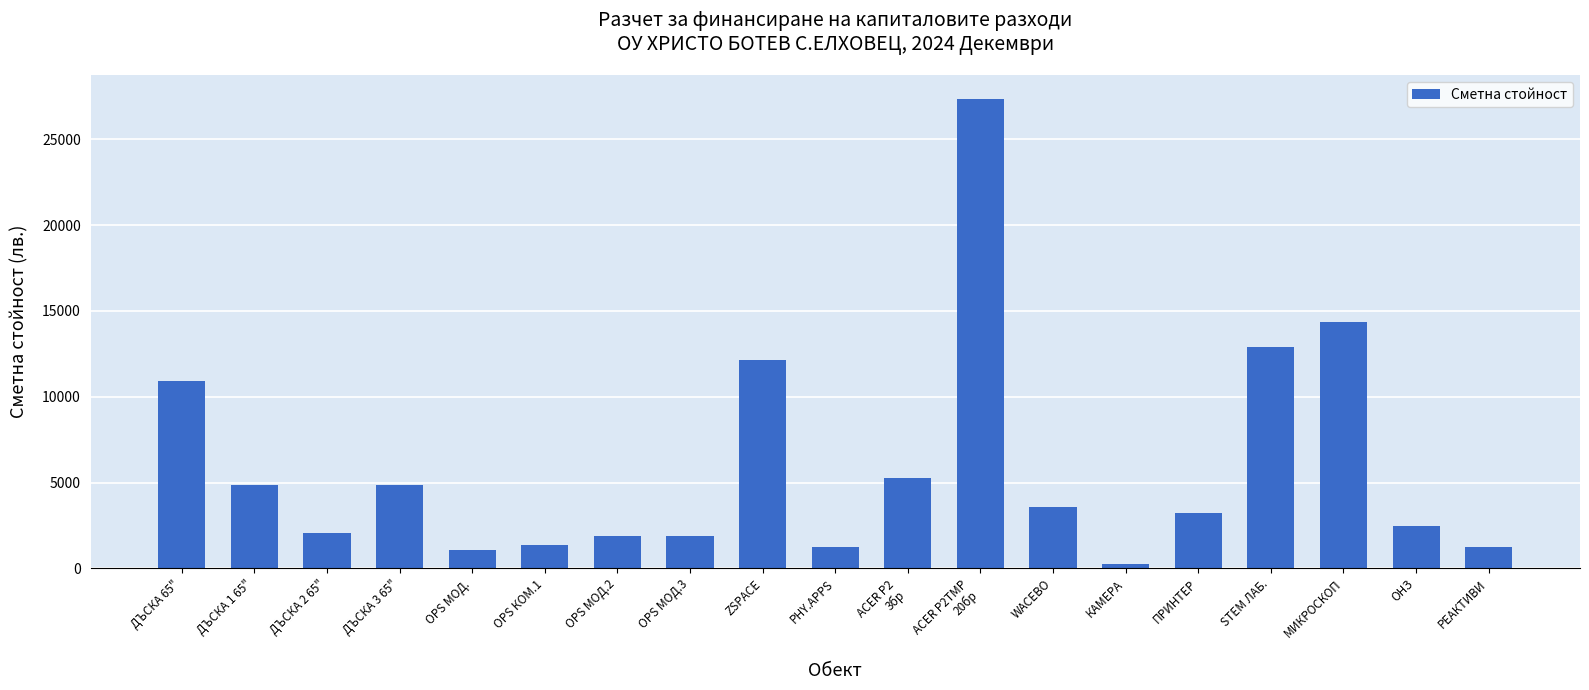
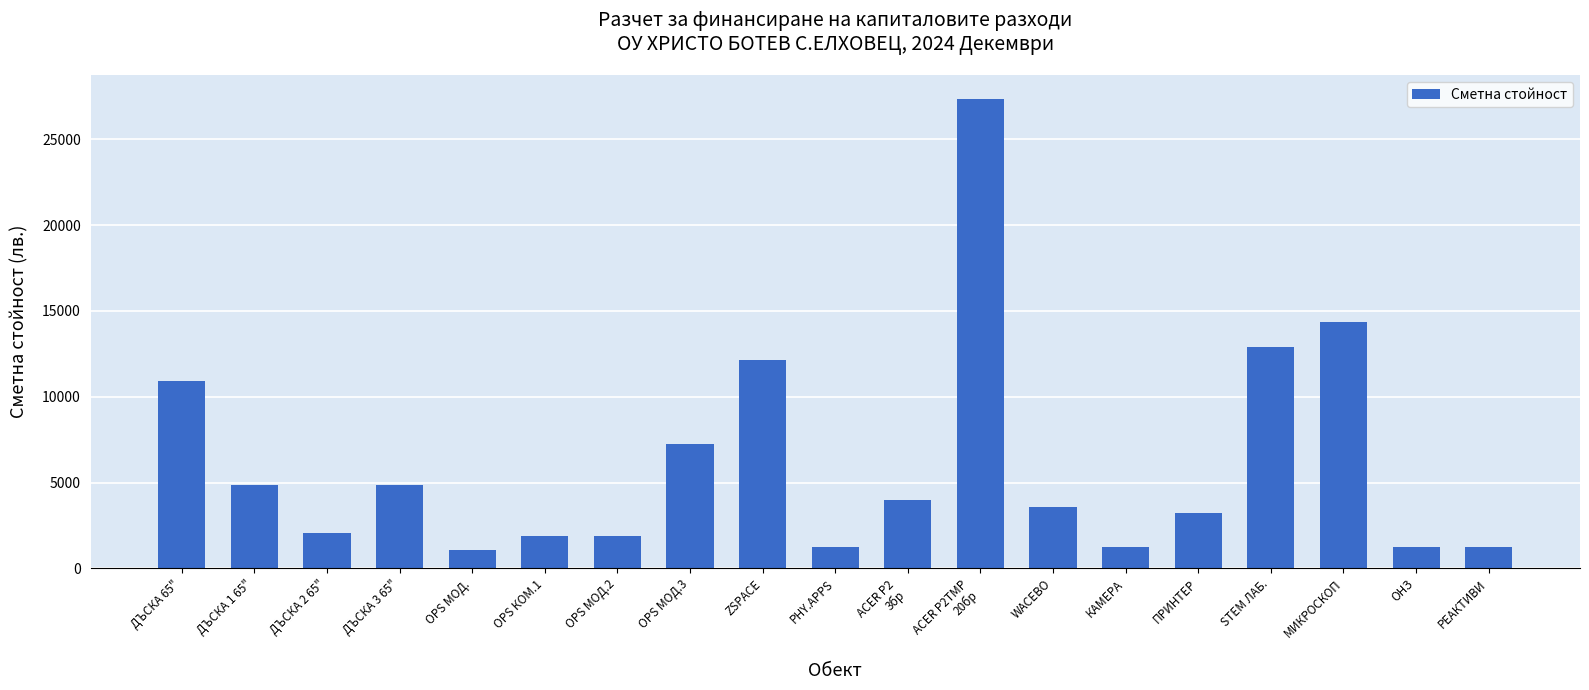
  {
    "ДЪСКА 65\"": 10900,
    "ДЪСКА 1 65\"": 4900,
    "ДЪСКА 2 65\"": 2100,
    "ДЪСКА 3 65\"": 4900,
    "OPS МОД.": 1100,
-   "OPS КОМ.1": 1400,
+   "OPS КОМ.1": 1900,
    "OPS МОД.2": 1900,
-   "OPS МОД.3": 1900,
+   "OPS МОД.3": 7300,
    "ZSPACE": 12100,
    "PHY.APPS": 1200,
-   "ACER P2 3бр": 5300,
+   "ACER P2 3бр": 4000,
    "ACER P2TMP 20бр": 27400,
    "WACEBO": 3600,
-   "КАМЕРА": 300,
+   "КАМЕРА": 1200,
    "ПРИНТЕР": 3200,
    "STEM ЛАБ.": 12900,
    "МИКРОСКОП": 14400,
-   "ОНЗ": 2500,
+   "ОНЗ": 1200,
    "РЕАКТИВИ": 1300
  }
